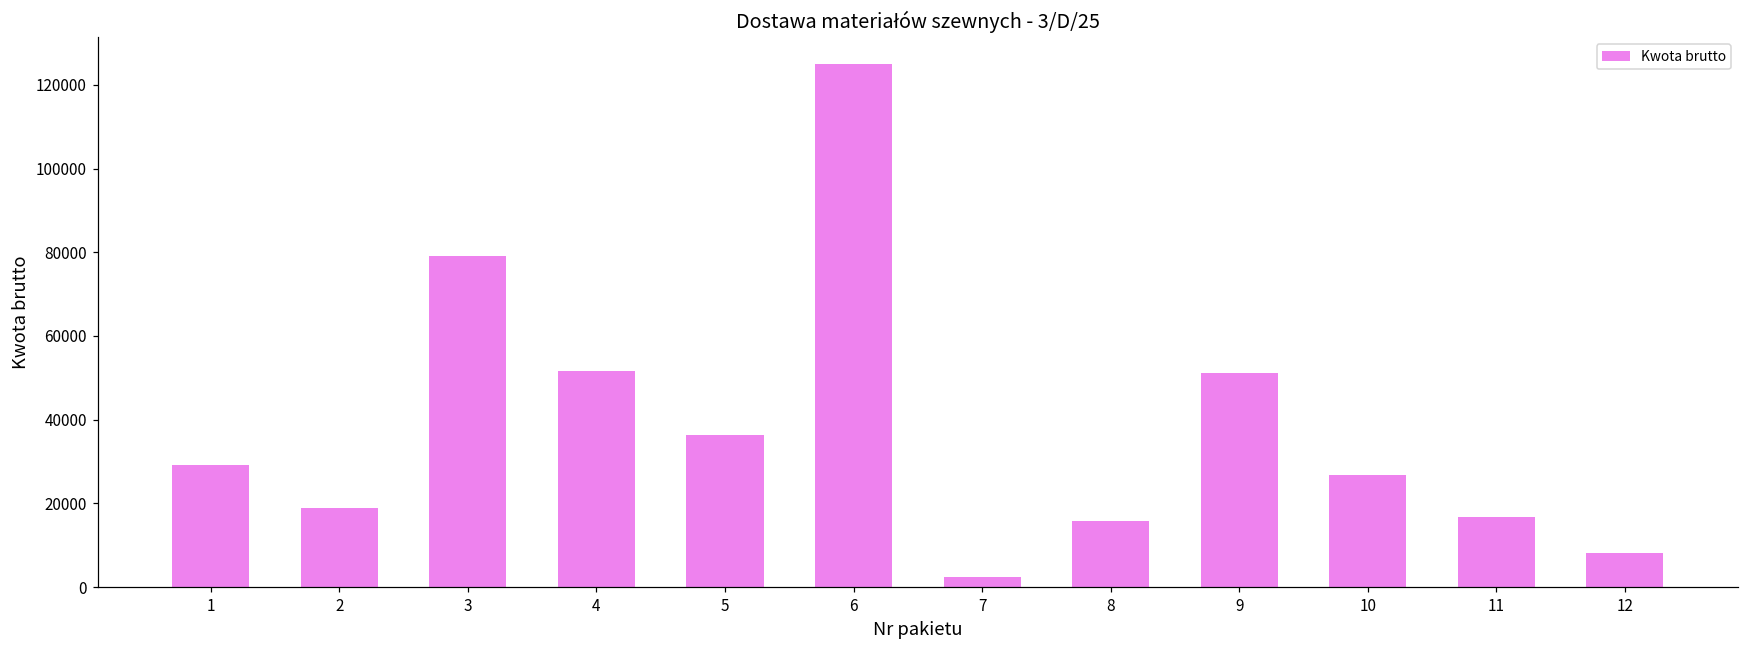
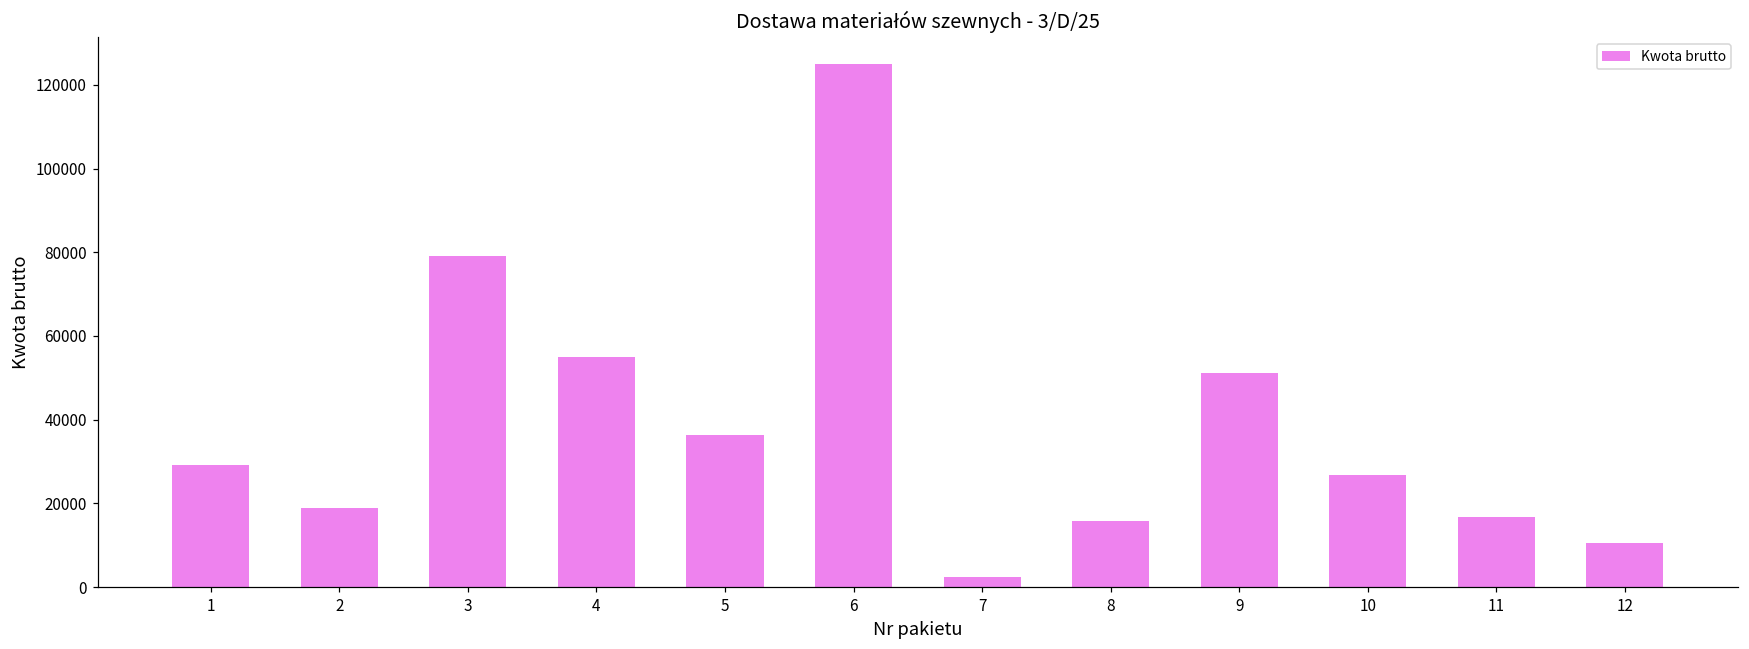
  {
    "1": 29000,
    "2": 19000,
    "3": 79000,
-   "4": 52000,
+   "4": 55000,
    "5": 36000,
    "6": 125000,
    "7": 3000,
    "8": 16000,
    "9": 51000,
    "10": 27000,
    "11": 17000,
-   "12": 8000
+   "12": 11000
  }
